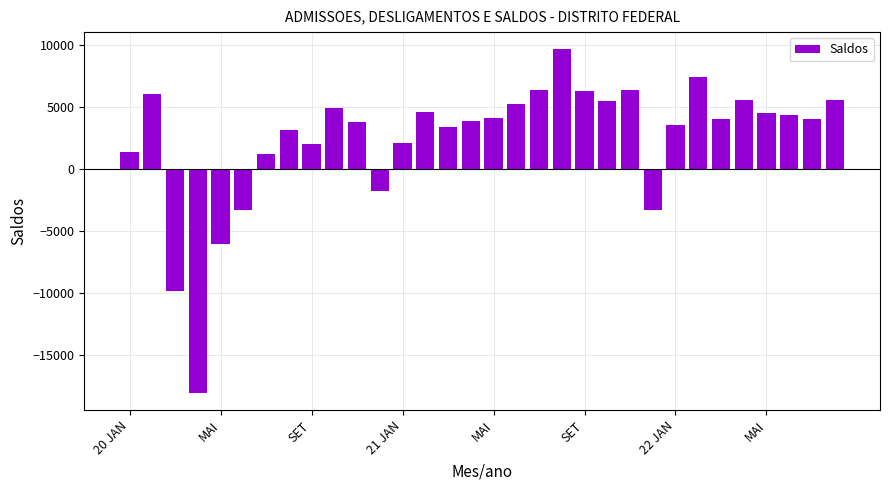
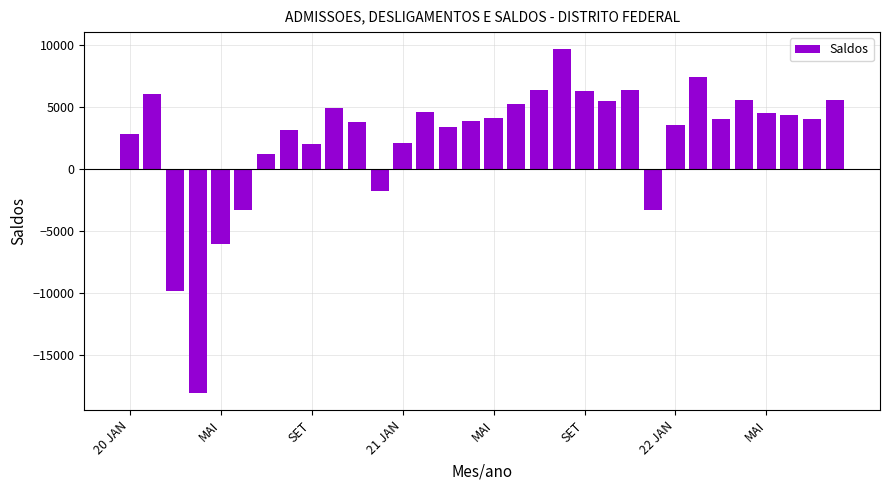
  {
-   "20 JAN": 1400,
+   "20 JAN": 2900,
    "21 JAN": 2100,
    "22 JAN": 3500
  }
